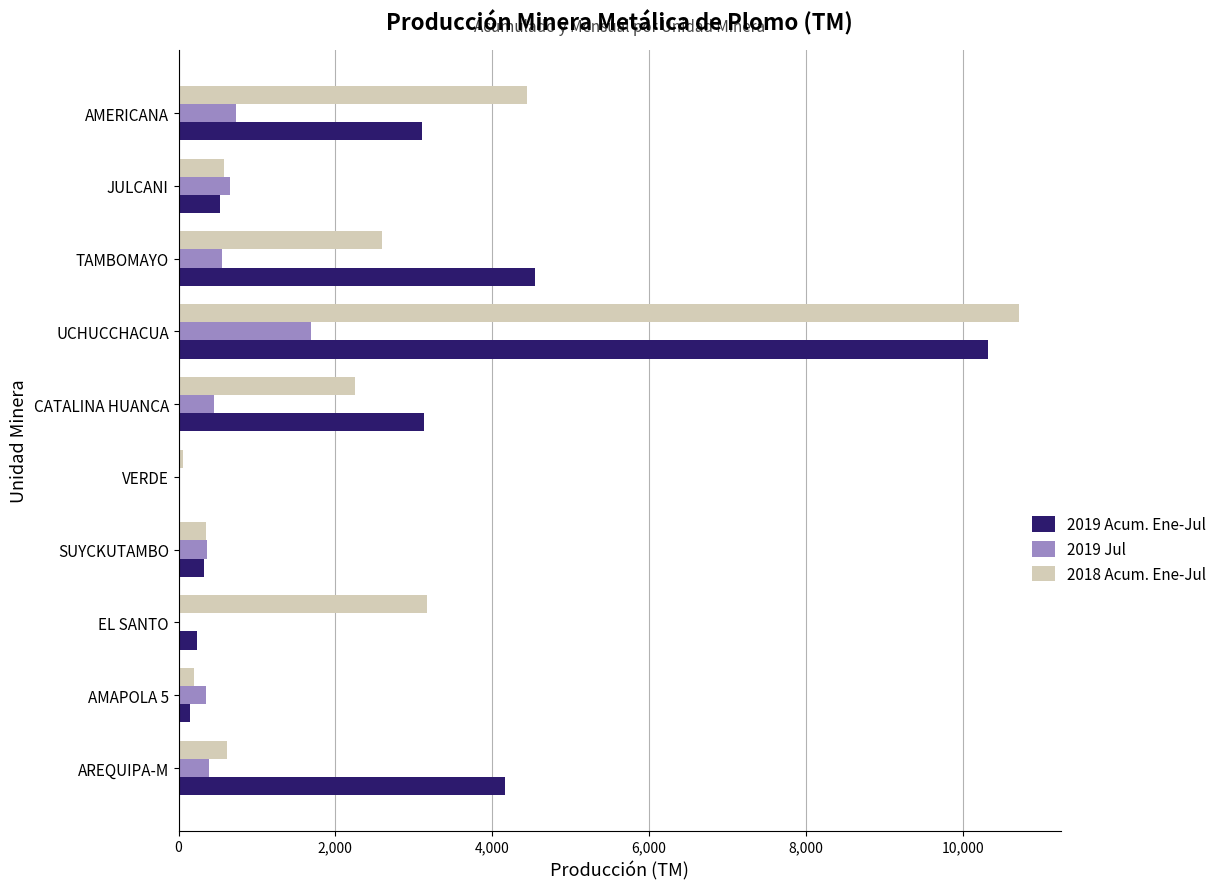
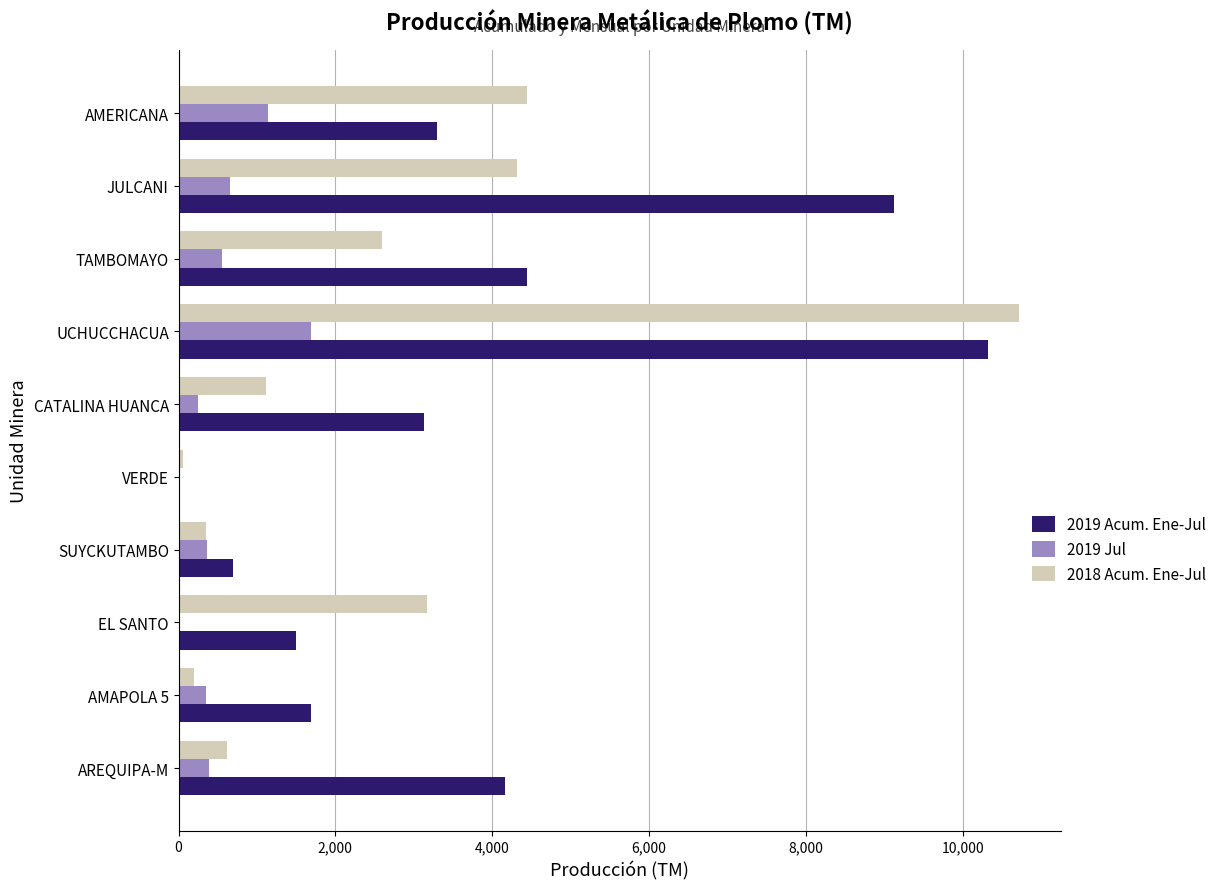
  {
    "2019 Acum. Ene-Jul": {
-     "AMERICANA": "3,100",
-     "JULCANI": "500",
-     "TAMBOMAYO": "4,600",
+     "AMERICANA": "3,300",
+     "JULCANI": "9,100",
+     "TAMBOMAYO": "4,400",
      "UCHUCCHACUA": "10,300",
      "CATALINA HUANCA": "3,100",
      "VERDE": "0",
-     "SUYCKUTAMBO": "300",
-     "EL SANTO": "200",
-     "AMAPOLA 5": "100",
+     "SUYCKUTAMBO": "700",
+     "EL SANTO": "1,500",
+     "AMAPOLA 5": "1,700",
      "AREQUIPA-M": "4,200"
    },
    "2019 Jul": {
-     "AMERICANA": "700",
+     "AMERICANA": "1,100",
      "JULCANI": "700",
      "TAMBOMAYO": "600",
      "UCHUCCHACUA": "1,700",
-     "CATALINA HUANCA": "500",
+     "CATALINA HUANCA": "200",
      "VERDE": "0",
      "SUYCKUTAMBO": "400",
      "EL SANTO": "0",
      "AMAPOLA 5": "300",
      "AREQUIPA-M": "400"
    },
    "2018 Acum. Ene-Jul": {
      "AMERICANA": "4,400",
-     "JULCANI": "600",
+     "JULCANI": "4,300",
      "TAMBOMAYO": "2,600",
      "UCHUCCHACUA": "10,700",
-     "CATALINA HUANCA": "2,200",
+     "CATALINA HUANCA": "1,100",
      "VERDE": "100",
      "SUYCKUTAMBO": "300",
      "EL SANTO": "3,200",
      "AMAPOLA 5": "200",
      "AREQUIPA-M": "600"
    }
  }
